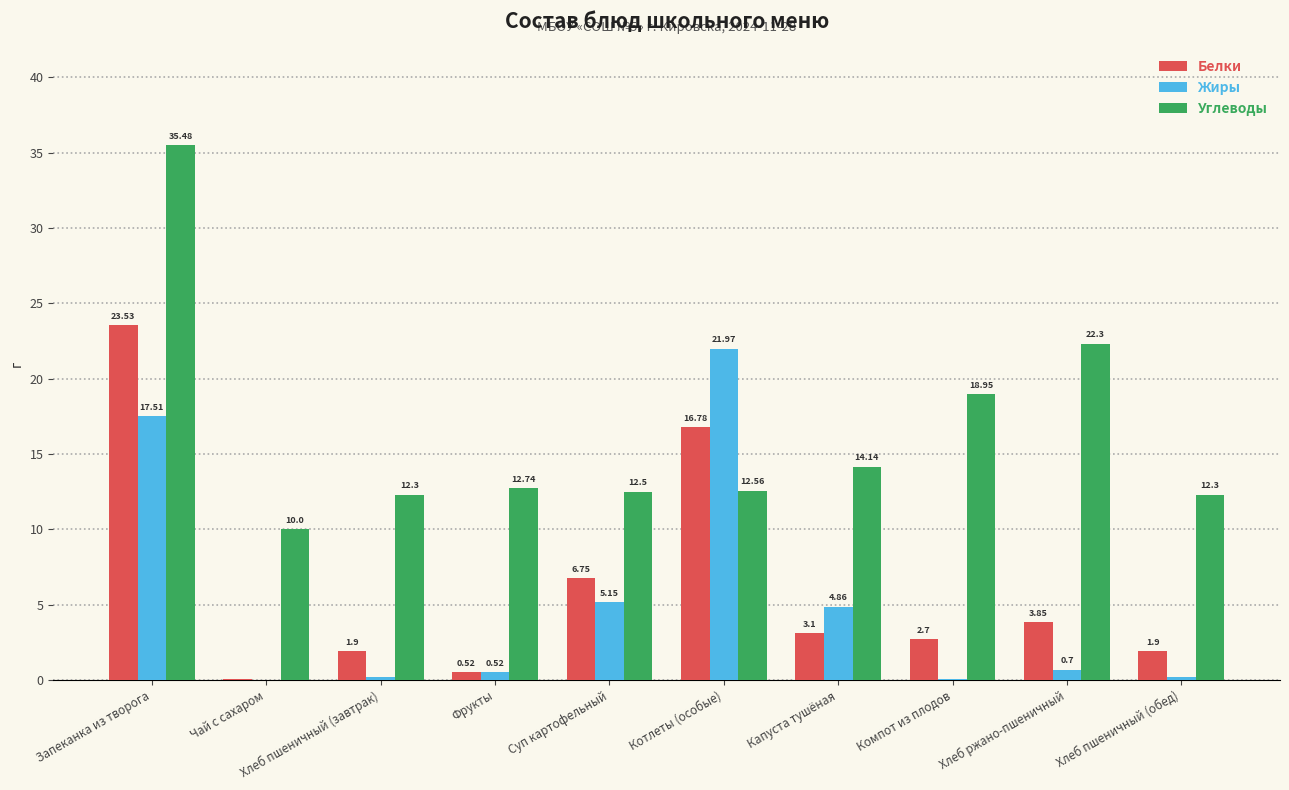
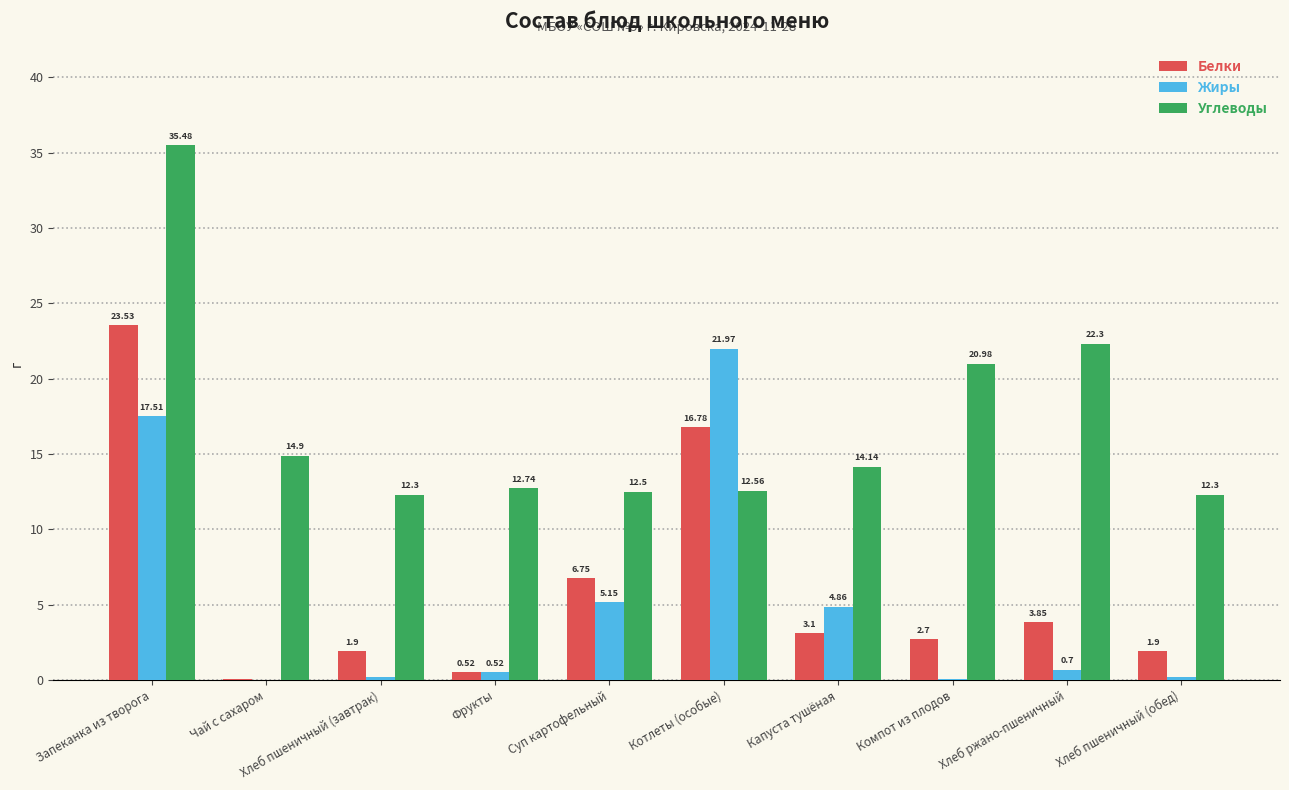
  {
    "Белки": {
      "Запеканка из творога": 23.53,
      "Хлеб пшеничный (завтрак)": 1.9,
      "Фрукты": 0.52,
      "Суп картофельный": 6.75,
      "Котлеты (особые)": 16.78,
      "Капуста тушёная": 3.1,
      "Компот из плодов": 2.7,
      "Хлеб ржано-пшеничный": 3.85,
      "Хлеб пшеничный (обед)": 1.9
    },
    "Жиры": {
      "Запеканка из творога": 17.51,
      "Фрукты": 0.52,
      "Суп картофельный": 5.15,
      "Котлеты (особые)": 21.97,
      "Капуста тушёная": 4.86,
      "Хлеб ржано-пшеничный": 0.7
    },
    "Углеводы": {
      "Запеканка из творога": 35.48,
-     "Чай с сахаром": 10.0,
+     "Чай с сахаром": 14.9,
      "Хлеб пшеничный (завтрак)": 12.3,
      "Фрукты": 12.74,
      "Суп картофельный": 12.5,
      "Котлеты (особые)": 12.56,
      "Капуста тушёная": 14.14,
-     "Компот из плодов": 18.95,
+     "Компот из плодов": 20.98,
      "Хлеб ржано-пшеничный": 22.3,
      "Хлеб пшеничный (обед)": 12.3
    }
  }
